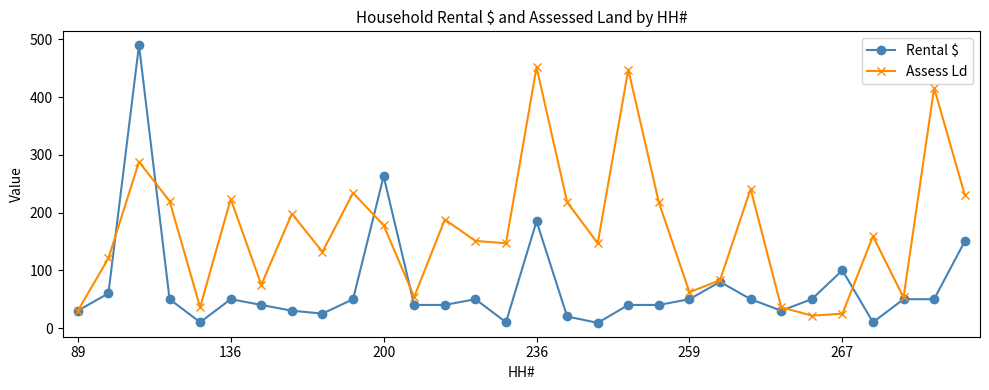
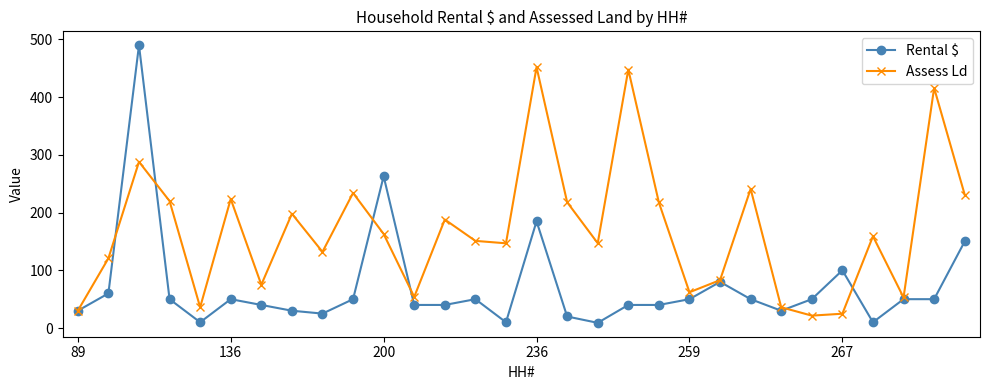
  {
    "Rental $": {
      "136": 50,
      "200": 260,
      "236": 190,
      "259": 50,
      "267": 100
    },
    "Assess Ld": {
      "136": 220,
-     "200": 180,
+     "200": 160,
      "236": 450,
      "259": 60,
      "267": 20
    }
  }
